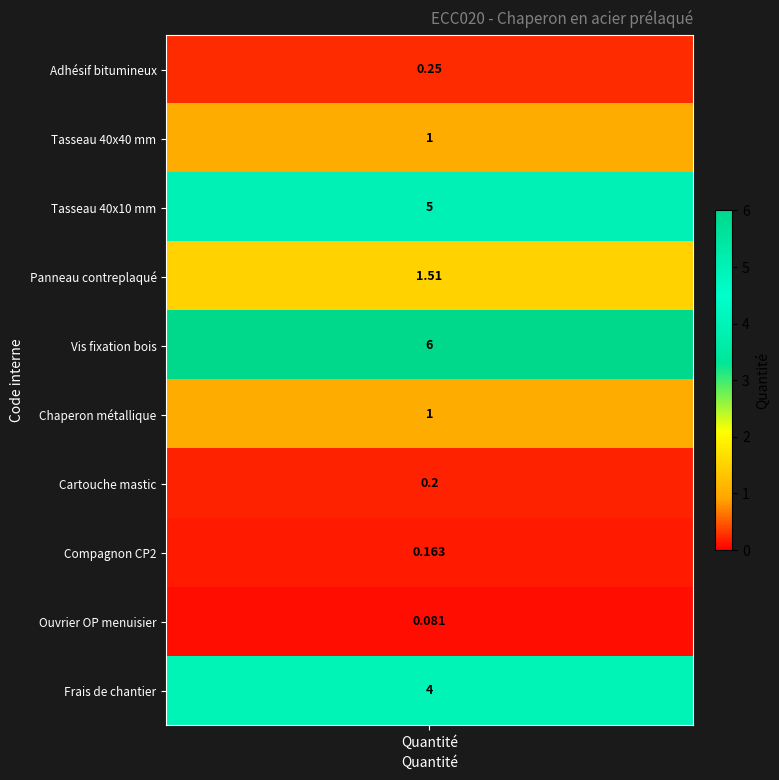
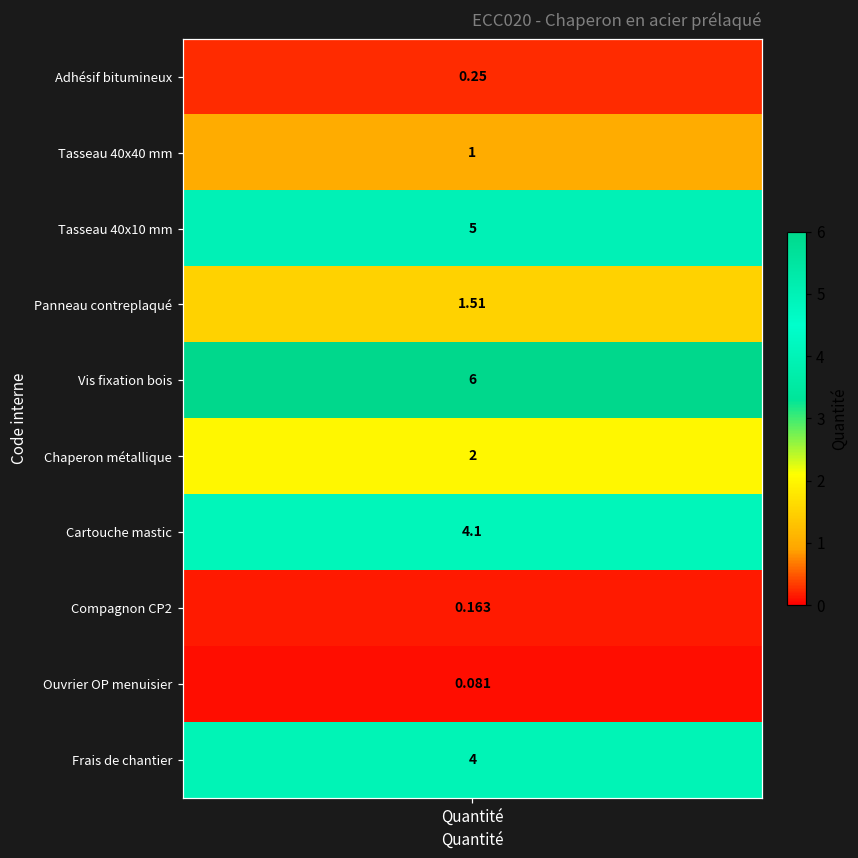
  {
    "Adhésif bitumineux": {
      "Quantité": 0.25
    },
    "Tasseau 40x40 mm": {
      "Quantité": 1
    },
    "Tasseau 40x10 mm": {
      "Quantité": 5
    },
    "Panneau contreplaqué": {
      "Quantité": 1.51
    },
    "Vis fixation bois": {
      "Quantité": 6
    },
    "Chaperon métallique": {
-     "Quantité": 1
+     "Quantité": 2
    },
    "Cartouche mastic": {
-     "Quantité": 0.2
+     "Quantité": 4.1
    },
    "Compagnon CP2": {
      "Quantité": 0.163
    },
    "Ouvrier OP menuisier": {
      "Quantité": 0.081
    },
    "Frais de chantier": {
      "Quantité": 4
    }
  }
